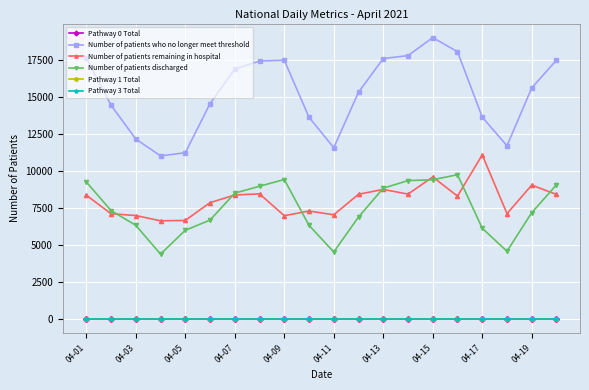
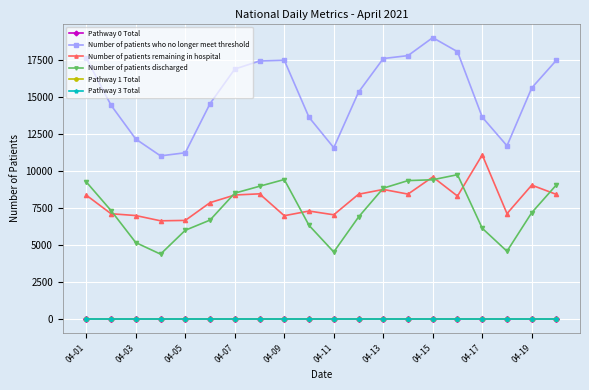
  {
    "Pathway 3 Total": {
      "04-01": 0,
      "04-03": 0,
      "04-05": 0,
      "04-07": 0,
      "04-09": 0,
      "04-11": 0,
      "04-13": 0,
      "04-15": 0,
      "04-17": 0,
      "04-19": 0
    },
    "Number of patients who no longer meet threshold": {
      "04-03": 12200,
      "04-05": 11300,
      "04-09": 17500,
      "04-11": 11600,
      "04-13": 17600,
      "04-15": 19000,
      "04-17": 13700,
      "04-19": 15600
    },
    "Number of patients remaining in hospital": {
      "04-01": 8400,
      "04-03": 7000,
      "04-05": 6700,
      "04-09": 7000,
      "04-11": 7100,
      "04-15": 9600,
      "04-17": 11100,
      "04-19": 9100
    },
    "Number of patients discharged": {
      "04-01": 9300,
-     "04-03": 6300,
+     "04-03": 5200,
      "04-05": 6000,
      "04-09": 9400,
      "04-11": 4500,
      "04-15": 9400,
      "04-17": 6100,
      "04-19": 7200
    }
  }
